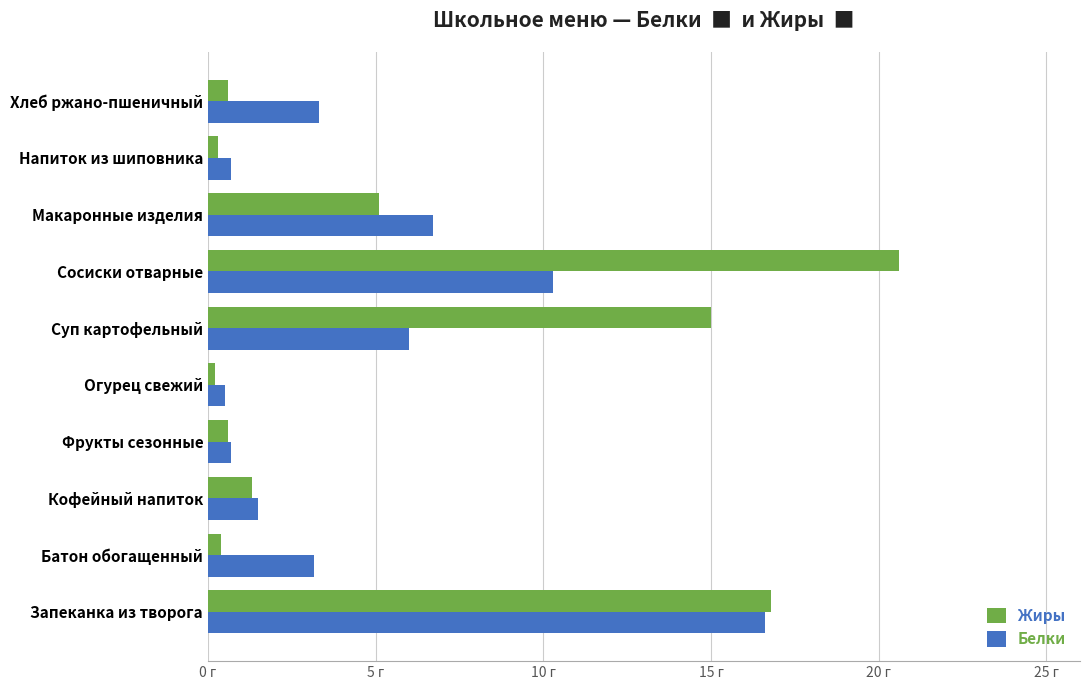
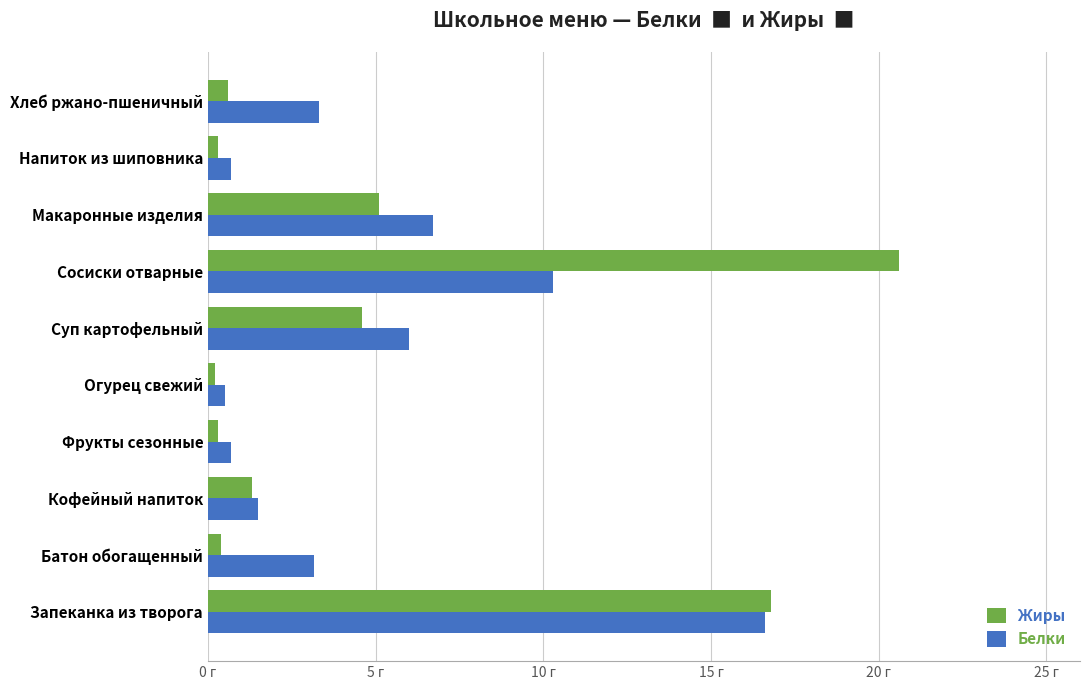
  {
    "Жиры": {
      "Хлеб ржано-пшеничный": "0.6 г",
      "Напиток из шиповника": "0.3 г",
      "Макаронные изделия": "5.1 г",
      "Сосиски отварные": "20.6 г",
-     "Суп картофельный": "15.0 г",
+     "Суп картофельный": "4.6 г",
      "Огурец свежий": "0.2 г",
-     "Фрукты сезонные": "0.6 г",
+     "Фрукты сезонные": "0.3 г",
      "Кофейный напиток": "1.3 г",
      "Батон обогащенный": "0.4 г",
      "Запеканка из творога": "16.8 г"
    },
    "Белки": {
      "Хлеб ржано-пшеничный": "3.3 г",
      "Напиток из шиповника": "0.7 г",
      "Макаронные изделия": "6.7 г",
      "Сосиски отварные": "10.3 г",
      "Суп картофельный": "6.0 г",
      "Огурец свежий": "0.5 г",
      "Фрукты сезонные": "0.7 г",
      "Кофейный напиток": "1.5 г",
      "Батон обогащенный": "3.2 г",
      "Запеканка из творога": "16.6 г"
    }
  }
